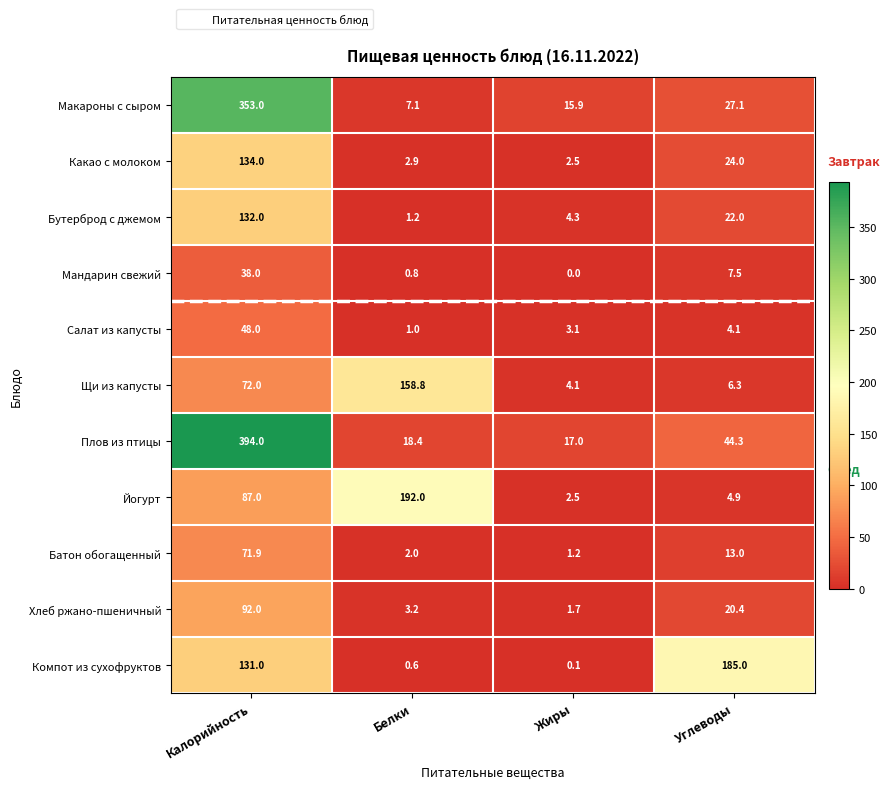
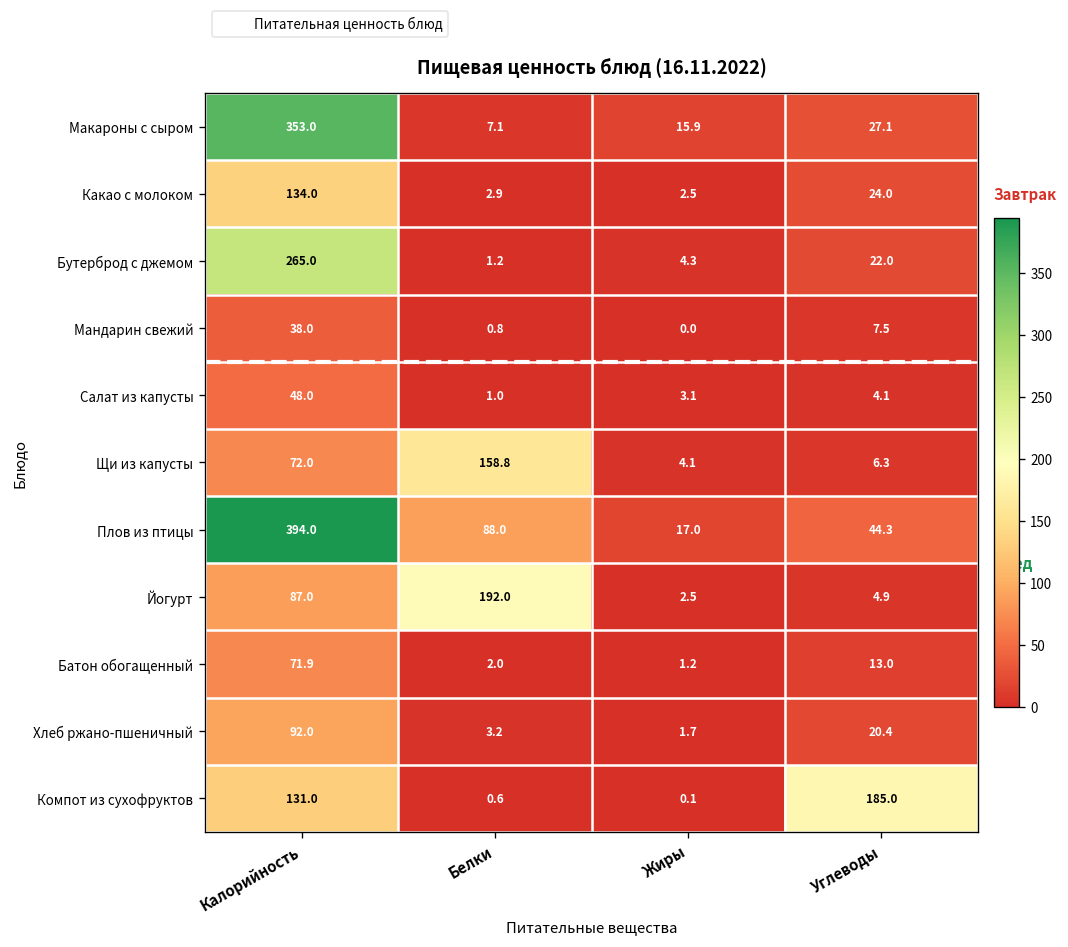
  {
    "Макароны с сыром": {
      "Калорийность": 353.0,
      "Белки": 7.1,
      "Жиры": 15.9,
      "Углеводы": 27.1
    },
    "Какао с молоком": {
      "Калорийность": 134.0,
      "Белки": 2.9,
      "Жиры": 2.5,
      "Углеводы": 24.0
    },
    "Бутерброд с джемом": {
-     "Калорийность": 132.0,
+     "Калорийность": 265.0,
      "Белки": 1.2,
      "Жиры": 4.3,
      "Углеводы": 22.0
    },
    "Мандарин свежий": {
      "Калорийность": 38.0,
      "Белки": 0.8,
      "Жиры": 0.0,
      "Углеводы": 7.5
    },
    "Салат из капусты": {
      "Калорийность": 48.0,
      "Белки": 1.0,
      "Жиры": 3.1,
      "Углеводы": 4.1
    },
    "Щи из капусты": {
      "Калорийность": 72.0,
      "Белки": 158.8,
      "Жиры": 4.1,
      "Углеводы": 6.3
    },
    "Плов из птицы": {
      "Калорийность": 394.0,
-     "Белки": 18.4,
+     "Белки": 88.0,
      "Жиры": 17.0,
      "Углеводы": 44.3
    },
    "Йогурт": {
      "Калорийность": 87.0,
      "Белки": 192.0,
      "Жиры": 2.5,
      "Углеводы": 4.9
    },
    "Батон обогащенный": {
      "Калорийность": 71.9,
      "Белки": 2.0,
      "Жиры": 1.2,
      "Углеводы": 13.0
    },
    "Хлеб ржано-пшеничный": {
      "Калорийность": 92.0,
      "Белки": 3.2,
      "Жиры": 1.7,
      "Углеводы": 20.4
    },
    "Компот из сухофруктов": {
      "Калорийность": 131.0,
      "Белки": 0.6,
      "Жиры": 0.1,
      "Углеводы": 185.0
    }
  }
